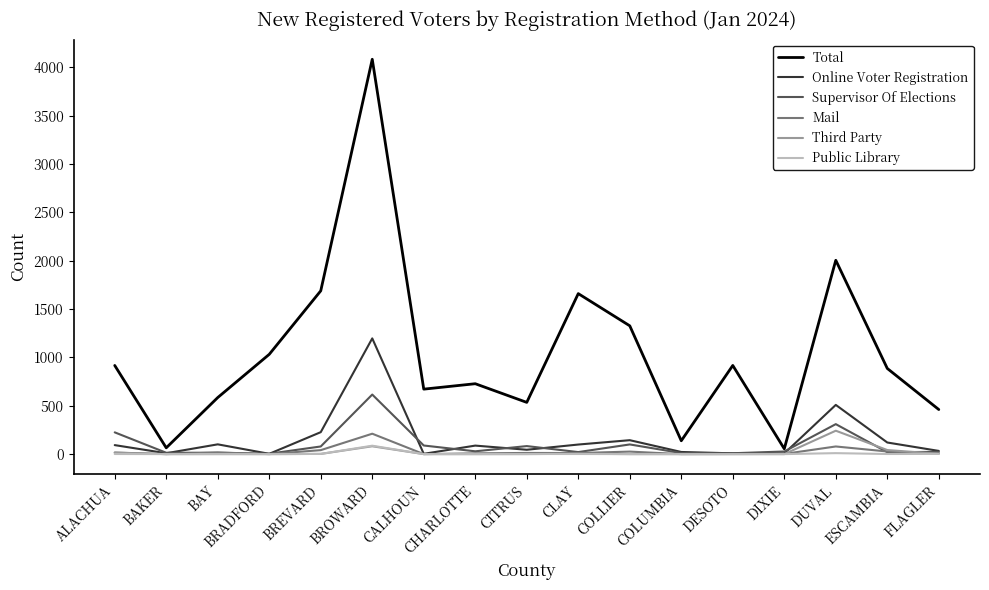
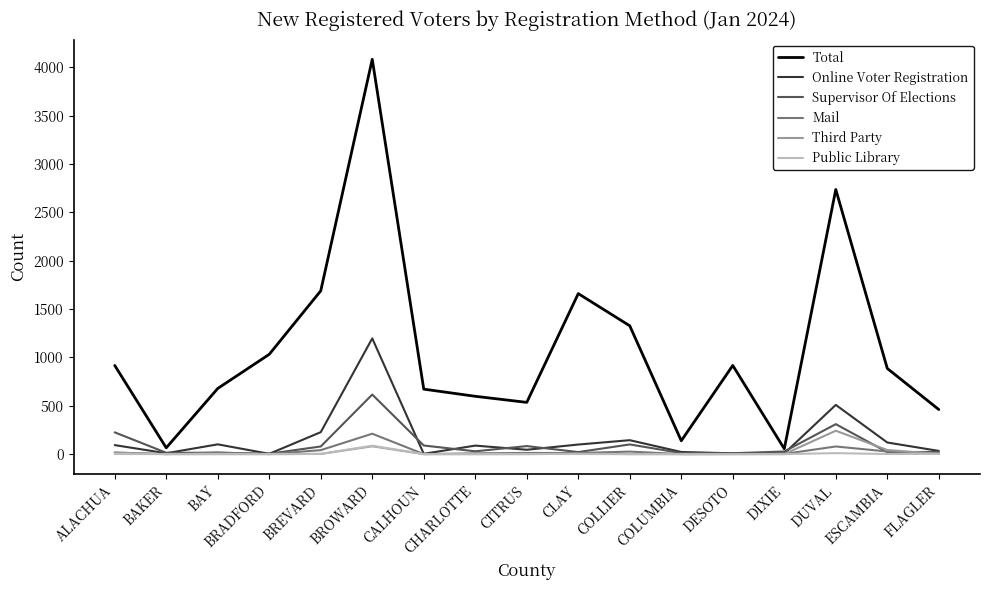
  {
    "Total": {
      "ALACHUA": 900,
      "BAKER": 100,
-     "BAY": 600,
+     "BAY": 700,
      "BRADFORD": 1000,
      "BREVARD": 1700,
      "BROWARD": 4100,
      "CALHOUN": 700,
-     "CHARLOTTE": 700,
+     "CHARLOTTE": 600,
      "CITRUS": 500,
      "CLAY": 1700,
      "COLLIER": 1300,
      "COLUMBIA": 100,
      "DESOTO": 900,
      "DIXIE": 100,
-     "DUVAL": 2000,
+     "DUVAL": 2700,
      "ESCAMBIA": 900,
      "FLAGLER": 500
    }
  }
